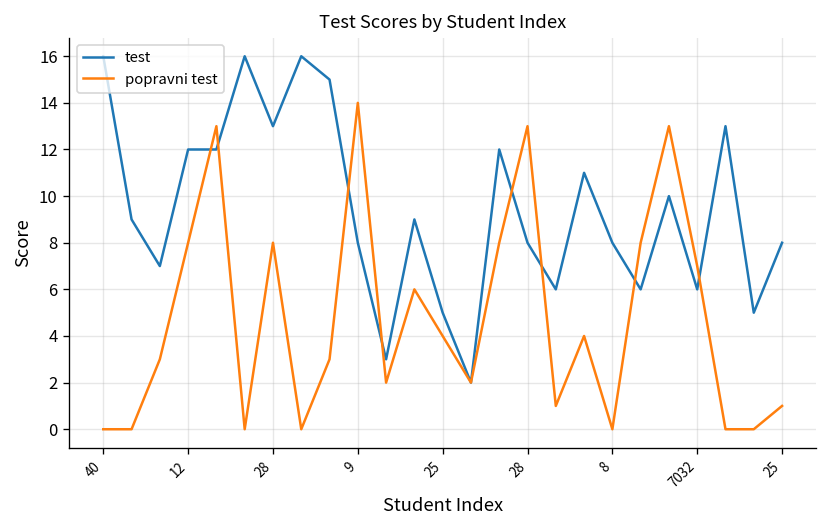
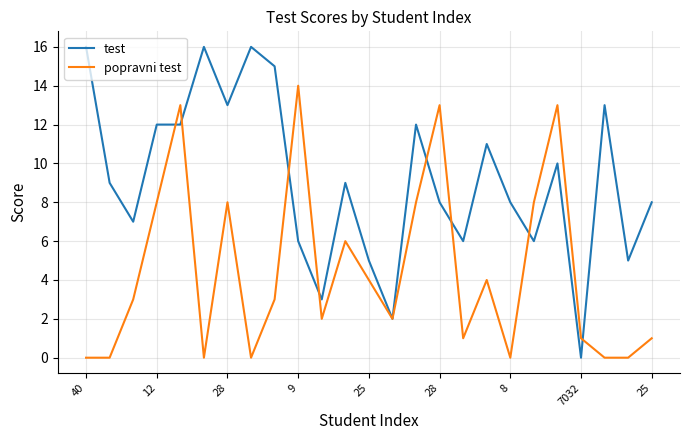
  {
    "test": {
      "12": 12,
-     "9": 8,
+     "9": 6,
      "8": 8,
-     "7032": 6
+     "7032": 0
    },
    "popravni test": {
      "40": 0,
      "12": 8,
      "9": 14,
      "8": 0,
-     "7032": 7
+     "7032": 1
    }
  }
